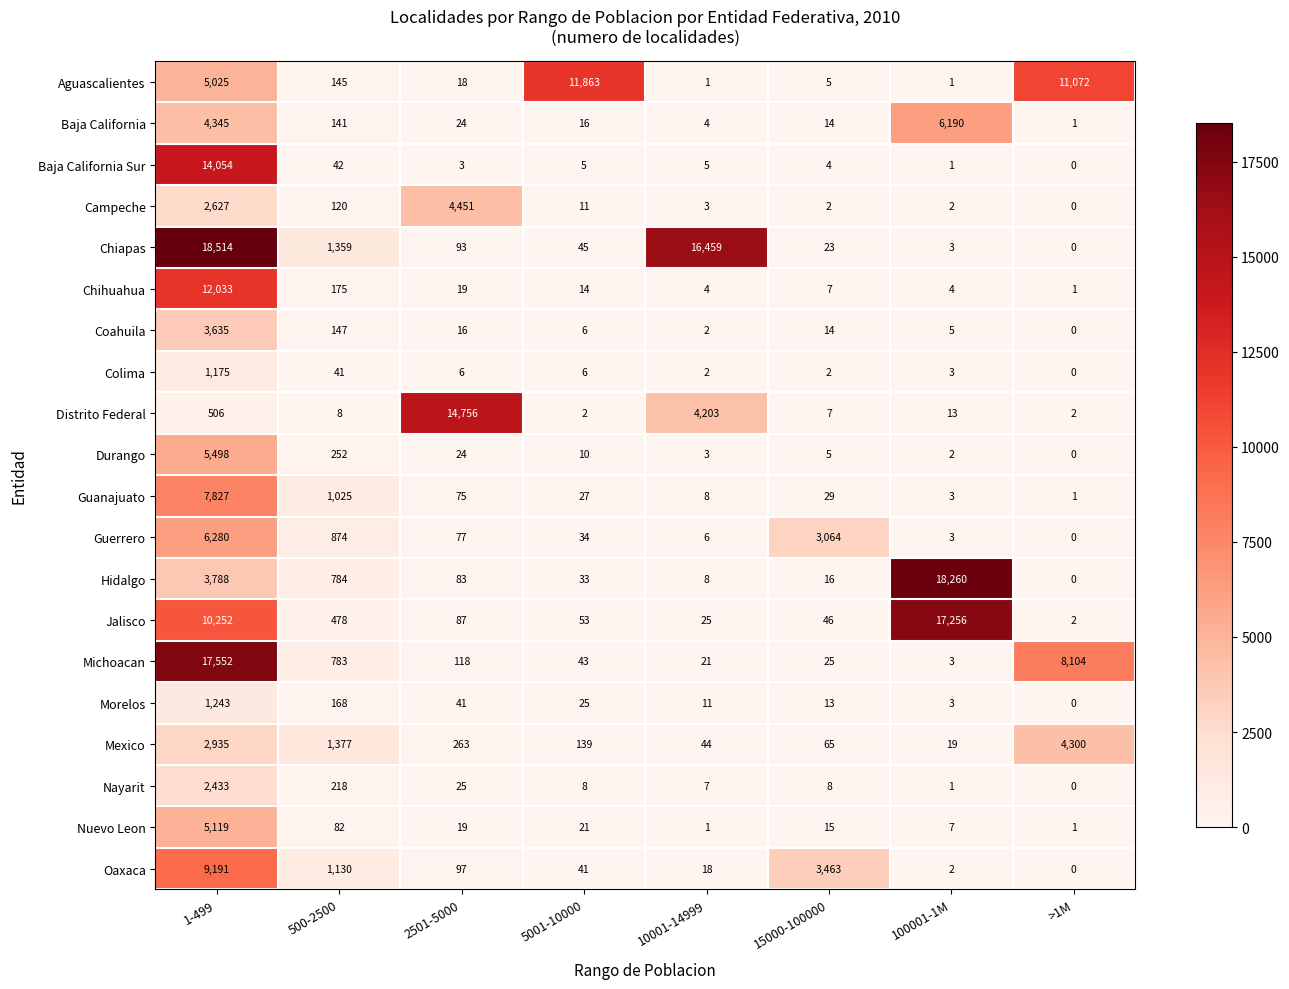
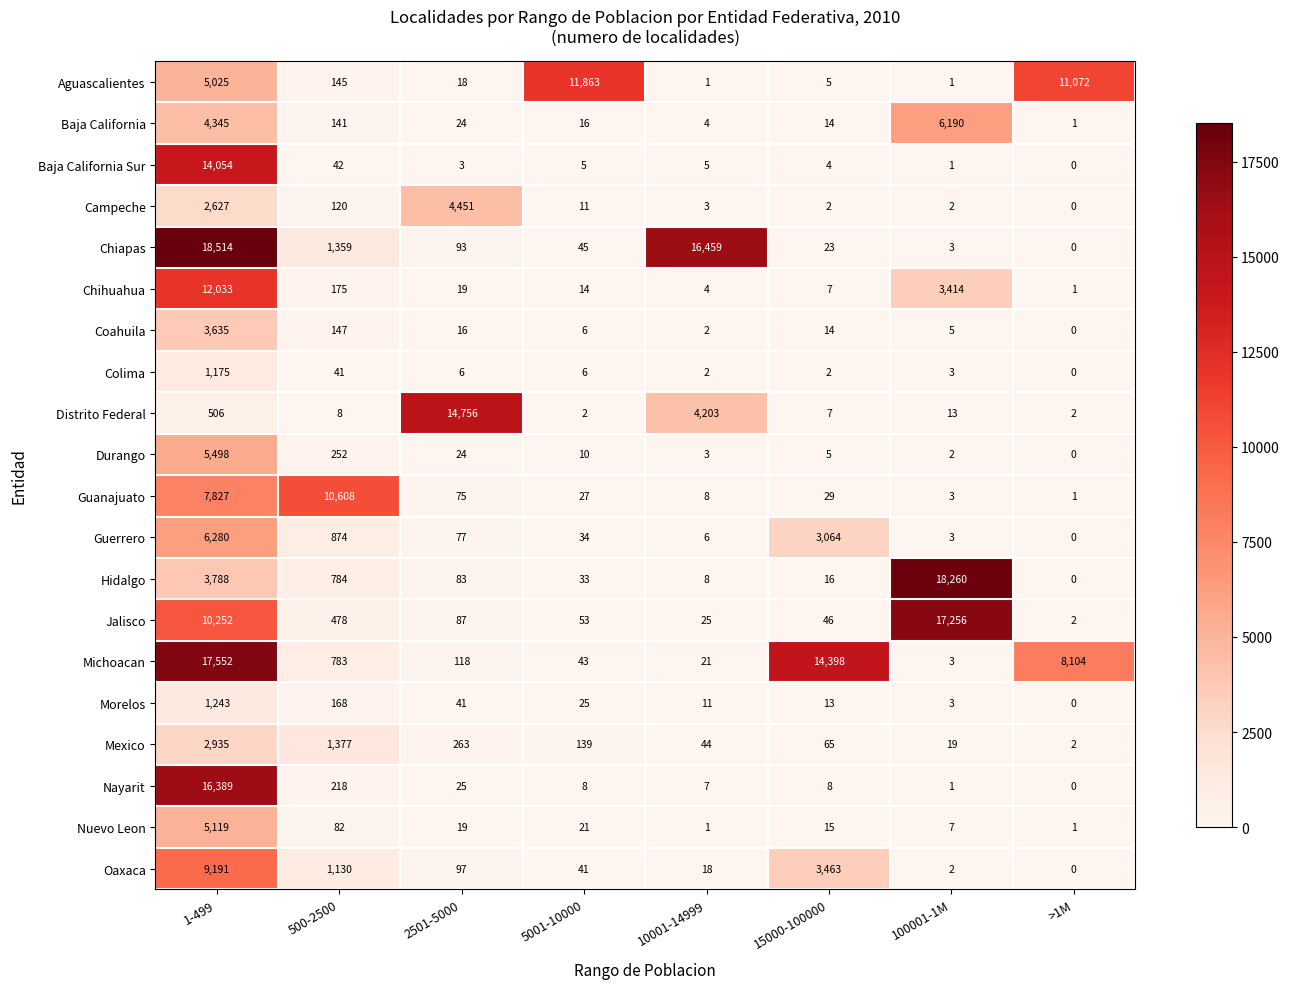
  {
    "Aguascalientes": {
      "1-499": "5,025",
      "500-2500": "145",
      "2501-5000": "18",
      "5001-10000": "11,863",
      "10001-14999": "1",
      "15000-100000": "5",
      "100001-1M": "1",
      ">1M": "11,072"
    },
    "Baja California": {
      "1-499": "4,345",
      "500-2500": "141",
      "2501-5000": "24",
      "5001-10000": "16",
      "10001-14999": "4",
      "15000-100000": "14",
      "100001-1M": "6,190",
      ">1M": "1"
    },
    "Baja California Sur": {
      "1-499": "14,054",
      "500-2500": "42",
      "2501-5000": "3",
      "5001-10000": "5",
      "10001-14999": "5",
      "15000-100000": "4",
      "100001-1M": "1",
      ">1M": "0"
    },
    "Campeche": {
      "1-499": "2,627",
      "500-2500": "120",
      "2501-5000": "4,451",
      "5001-10000": "11",
      "10001-14999": "3",
      "15000-100000": "2",
      "100001-1M": "2",
      ">1M": "0"
    },
    "Chiapas": {
      "1-499": "18,514",
      "500-2500": "1,359",
      "2501-5000": "93",
      "5001-10000": "45",
      "10001-14999": "16,459",
      "15000-100000": "23",
      "100001-1M": "3",
      ">1M": "0"
    },
    "Chihuahua": {
      "1-499": "12,033",
      "500-2500": "175",
      "2501-5000": "19",
      "5001-10000": "14",
      "10001-14999": "4",
      "15000-100000": "7",
-     "100001-1M": "4",
+     "100001-1M": "3,414",
      ">1M": "1"
    },
    "Coahuila": {
      "1-499": "3,635",
      "500-2500": "147",
      "2501-5000": "16",
      "5001-10000": "6",
      "10001-14999": "2",
      "15000-100000": "14",
      "100001-1M": "5",
      ">1M": "0"
    },
    "Colima": {
      "1-499": "1,175",
      "500-2500": "41",
      "2501-5000": "6",
      "5001-10000": "6",
      "10001-14999": "2",
      "15000-100000": "2",
      "100001-1M": "3",
      ">1M": "0"
    },
    "Distrito Federal": {
      "1-499": "506",
      "500-2500": "8",
      "2501-5000": "14,756",
      "5001-10000": "2",
      "10001-14999": "4,203",
      "15000-100000": "7",
      "100001-1M": "13",
      ">1M": "2"
    },
    "Durango": {
      "1-499": "5,498",
      "500-2500": "252",
      "2501-5000": "24",
      "5001-10000": "10",
      "10001-14999": "3",
      "15000-100000": "5",
      "100001-1M": "2",
      ">1M": "0"
    },
    "Guanajuato": {
      "1-499": "7,827",
-     "500-2500": "1,025",
+     "500-2500": "10,608",
      "2501-5000": "75",
      "5001-10000": "27",
      "10001-14999": "8",
      "15000-100000": "29",
      "100001-1M": "3",
      ">1M": "1"
    },
    "Guerrero": {
      "1-499": "6,280",
      "500-2500": "874",
      "2501-5000": "77",
      "5001-10000": "34",
      "10001-14999": "6",
      "15000-100000": "3,064",
      "100001-1M": "3",
      ">1M": "0"
    },
    "Hidalgo": {
      "1-499": "3,788",
      "500-2500": "784",
      "2501-5000": "83",
      "5001-10000": "33",
      "10001-14999": "8",
      "15000-100000": "16",
      "100001-1M": "18,260",
      ">1M": "0"
    },
    "Jalisco": {
      "1-499": "10,252",
      "500-2500": "478",
      "2501-5000": "87",
      "5001-10000": "53",
      "10001-14999": "25",
      "15000-100000": "46",
      "100001-1M": "17,256",
      ">1M": "2"
    },
    "Michoacan": {
      "1-499": "17,552",
      "500-2500": "783",
      "2501-5000": "118",
      "5001-10000": "43",
      "10001-14999": "21",
-     "15000-100000": "25",
+     "15000-100000": "14,398",
      "100001-1M": "3",
      ">1M": "8,104"
    },
    "Morelos": {
      "1-499": "1,243",
      "500-2500": "168",
      "2501-5000": "41",
      "5001-10000": "25",
      "10001-14999": "11",
      "15000-100000": "13",
      "100001-1M": "3",
      ">1M": "0"
    },
    "Mexico": {
      "1-499": "2,935",
      "500-2500": "1,377",
      "2501-5000": "263",
      "5001-10000": "139",
      "10001-14999": "44",
      "15000-100000": "65",
      "100001-1M": "19",
-     ">1M": "4,300"
+     ">1M": "2"
    },
    "Nayarit": {
-     "1-499": "2,433",
+     "1-499": "16,389",
      "500-2500": "218",
      "2501-5000": "25",
      "5001-10000": "8",
      "10001-14999": "7",
      "15000-100000": "8",
      "100001-1M": "1",
      ">1M": "0"
    },
    "Nuevo Leon": {
      "1-499": "5,119",
      "500-2500": "82",
      "2501-5000": "19",
      "5001-10000": "21",
      "10001-14999": "1",
      "15000-100000": "15",
      "100001-1M": "7",
      ">1M": "1"
    },
    "Oaxaca": {
      "1-499": "9,191",
      "500-2500": "1,130",
      "2501-5000": "97",
      "5001-10000": "41",
      "10001-14999": "18",
      "15000-100000": "3,463",
      "100001-1M": "2",
      ">1M": "0"
    }
  }
